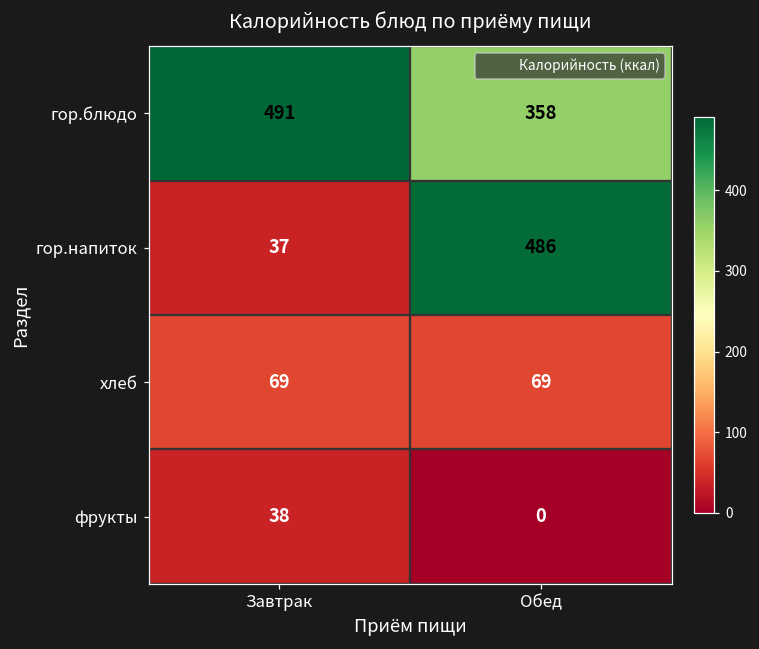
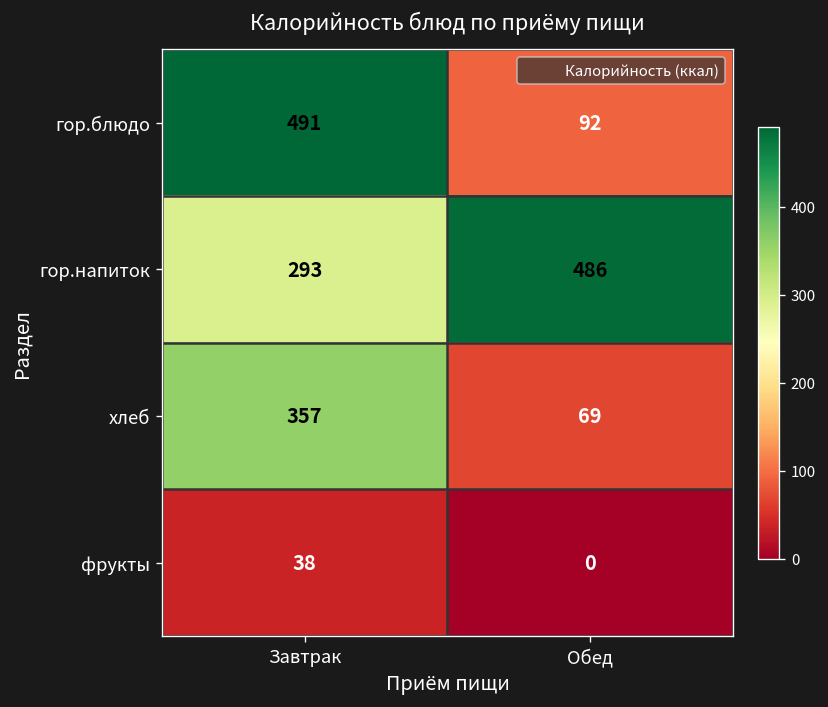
  {
    "гор.блюдо": {
      "Завтрак": 491,
-     "Обед": 358
+     "Обед": 92
    },
    "гор.напиток": {
-     "Завтрак": 37,
+     "Завтрак": 293,
      "Обед": 486
    },
    "хлеб": {
-     "Завтрак": 69,
+     "Завтрак": 357,
      "Обед": 69
    },
    "фрукты": {
      "Завтрак": 38,
      "Обед": 0
    }
  }
